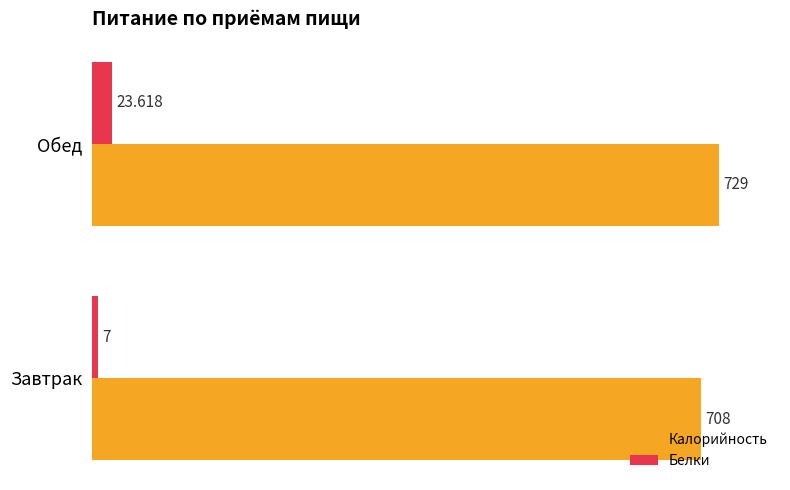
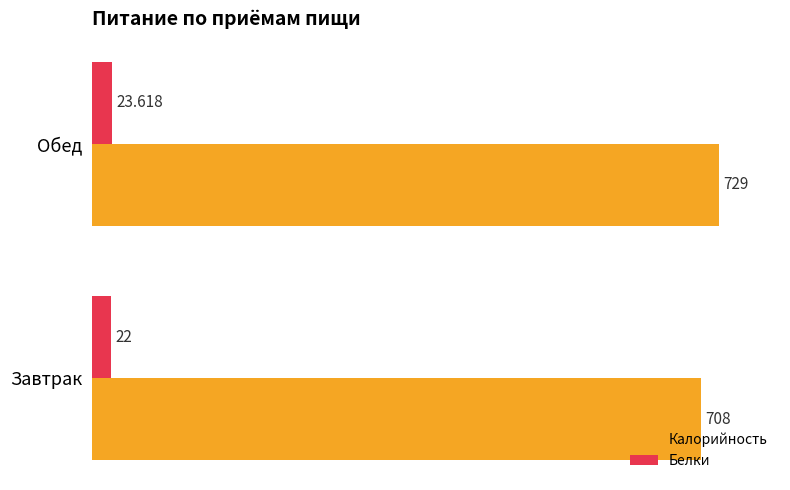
  {
    "Калорийность": {
      "Обед": 729,
      "Завтрак": 708
    },
    "Белки": {
      "Обед": 23.618,
-     "Завтрак": 7
+     "Завтрак": 22
    }
  }
